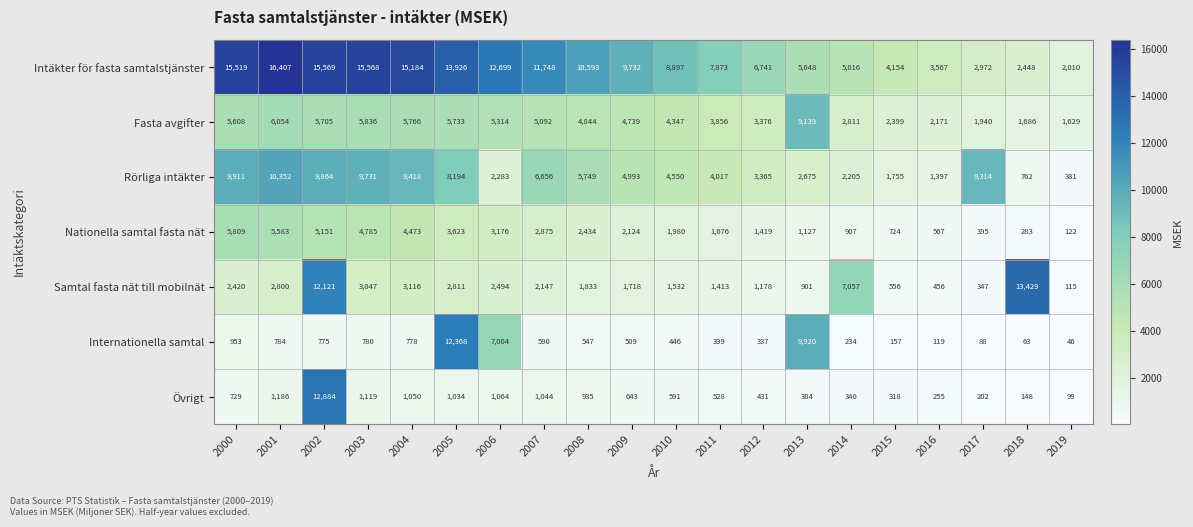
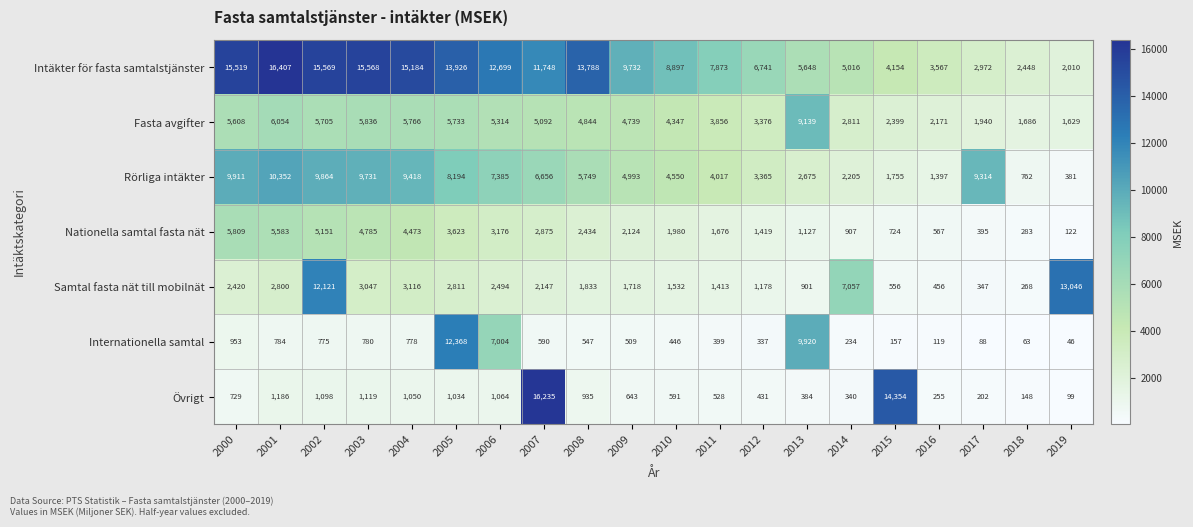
  {
    "Intäkter för fasta samtalstjänster": {
      "2000": "15,519",
      "2001": "16,407",
      "2002": "15,569",
      "2003": "15,568",
      "2004": "15,184",
      "2005": "13,926",
      "2006": "12,699",
      "2007": "11,748",
-     "2008": "10,593",
+     "2008": "13,788",
      "2009": "9,732",
      "2010": "8,897",
      "2011": "7,873",
      "2012": "6,741",
      "2013": "5,648",
      "2014": "5,016",
      "2015": "4,154",
      "2016": "3,567",
      "2017": "2,972",
      "2018": "2,448",
      "2019": "2,010"
    },
    "Fasta avgifter": {
      "2000": "5,608",
      "2001": "6,054",
      "2002": "5,705",
      "2003": "5,836",
      "2004": "5,766",
      "2005": "5,733",
      "2006": "5,314",
      "2007": "5,092",
      "2008": "4,844",
      "2009": "4,739",
      "2010": "4,347",
      "2011": "3,856",
      "2012": "3,376",
      "2013": "9,139",
      "2014": "2,811",
      "2015": "2,399",
      "2016": "2,171",
      "2017": "1,940",
      "2018": "1,686",
      "2019": "1,629"
    },
    "Rörliga intäkter": {
      "2000": "9,911",
      "2001": "10,352",
      "2002": "9,864",
      "2003": "9,731",
      "2004": "9,418",
      "2005": "8,194",
-     "2006": "2,283",
+     "2006": "7,385",
      "2007": "6,656",
      "2008": "5,749",
      "2009": "4,993",
      "2010": "4,550",
      "2011": "4,017",
      "2012": "3,365",
      "2013": "2,675",
      "2014": "2,205",
      "2015": "1,755",
      "2016": "1,397",
      "2017": "9,314",
      "2018": "762",
      "2019": "381"
    },
    "Nationella samtal fasta nät": {
      "2000": "5,809",
      "2001": "5,583",
      "2002": "5,151",
      "2003": "4,785",
      "2004": "4,473",
      "2005": "3,623",
      "2006": "3,176",
      "2007": "2,875",
      "2008": "2,434",
      "2009": "2,124",
      "2010": "1,980",
      "2011": "1,676",
      "2012": "1,419",
      "2013": "1,127",
      "2014": "907",
      "2015": "724",
      "2016": "567",
      "2017": "395",
      "2018": "283",
      "2019": "122"
    },
    "Samtal fasta nät till mobilnät": {
      "2000": "2,420",
      "2001": "2,800",
      "2002": "12,121",
      "2003": "3,047",
      "2004": "3,116",
      "2005": "2,811",
      "2006": "2,494",
      "2007": "2,147",
      "2008": "1,833",
      "2009": "1,718",
      "2010": "1,532",
      "2011": "1,413",
      "2012": "1,178",
      "2013": "901",
      "2014": "7,057",
      "2015": "556",
      "2016": "456",
      "2017": "347",
-     "2018": "13,429",
-     "2019": "115"
+     "2018": "268",
+     "2019": "13,046"
    },
    "Internationella samtal": {
      "2000": "953",
      "2001": "784",
      "2002": "775",
      "2003": "780",
      "2004": "778",
      "2005": "12,368",
      "2006": "7,004",
      "2007": "590",
      "2008": "547",
      "2009": "509",
      "2010": "446",
      "2011": "399",
      "2012": "337",
      "2013": "9,920",
      "2014": "234",
      "2015": "157",
      "2016": "119",
      "2017": "88",
      "2018": "63",
      "2019": "46"
    },
    "Övrigt": {
      "2000": "729",
      "2001": "1,186",
-     "2002": "12,884",
+     "2002": "1,098",
      "2003": "1,119",
      "2004": "1,050",
      "2005": "1,034",
      "2006": "1,064",
-     "2007": "1,044",
+     "2007": "16,235",
      "2008": "935",
      "2009": "643",
      "2010": "591",
      "2011": "528",
      "2012": "431",
      "2013": "384",
      "2014": "340",
-     "2015": "318",
+     "2015": "14,354",
      "2016": "255",
      "2017": "202",
      "2018": "148",
      "2019": "99"
    }
  }
